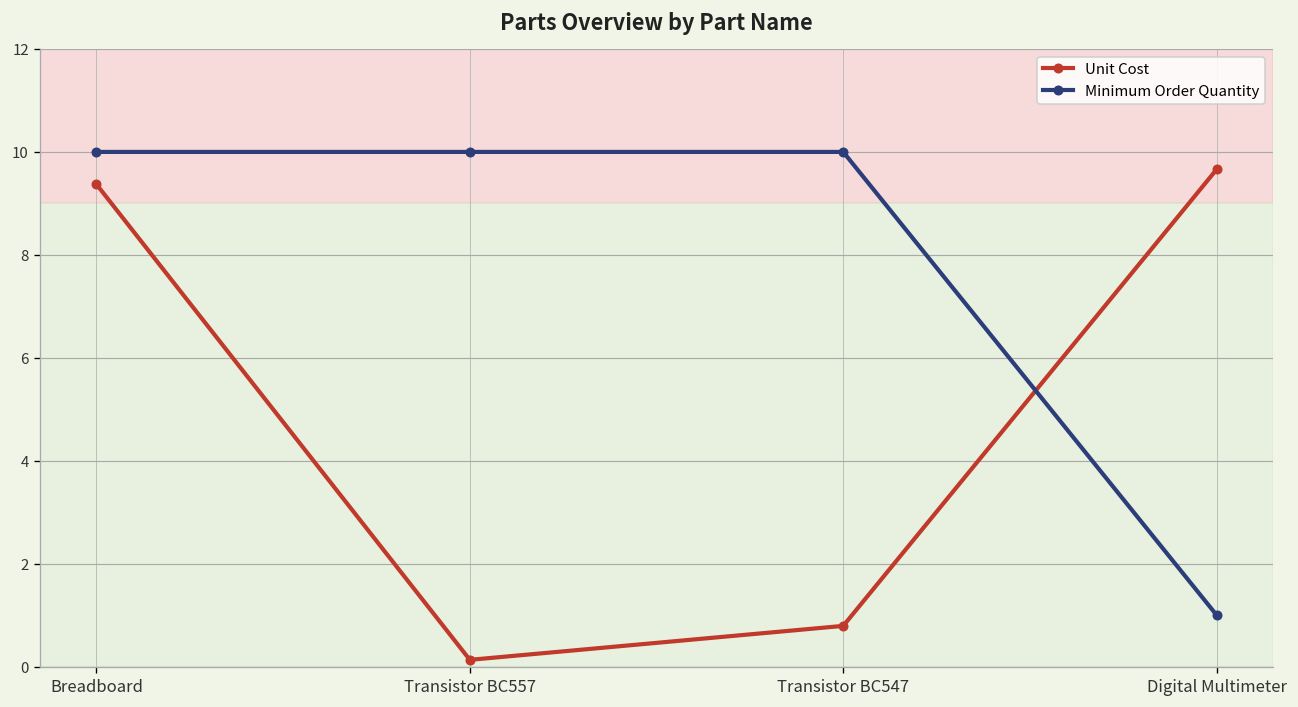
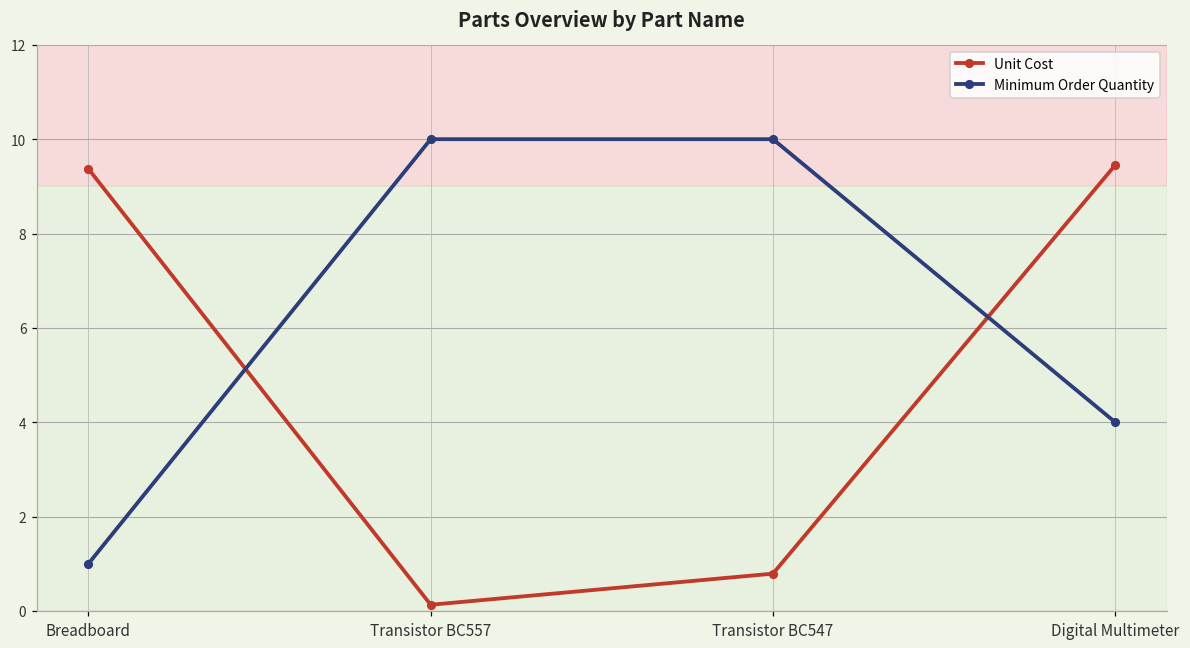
  {
    "Unit Cost": {
      "Breadboard": 9.4,
      "Transistor BC557": 0.1,
      "Transistor BC547": 0.8,
-     "Digital Multimeter": 9.7
+     "Digital Multimeter": 9.5
    },
    "Minimum Order Quantity": {
-     "Breadboard": 10,
+     "Breadboard": 1,
      "Transistor BC557": 10,
      "Transistor BC547": 10,
-     "Digital Multimeter": 1
+     "Digital Multimeter": 4
    }
  }
